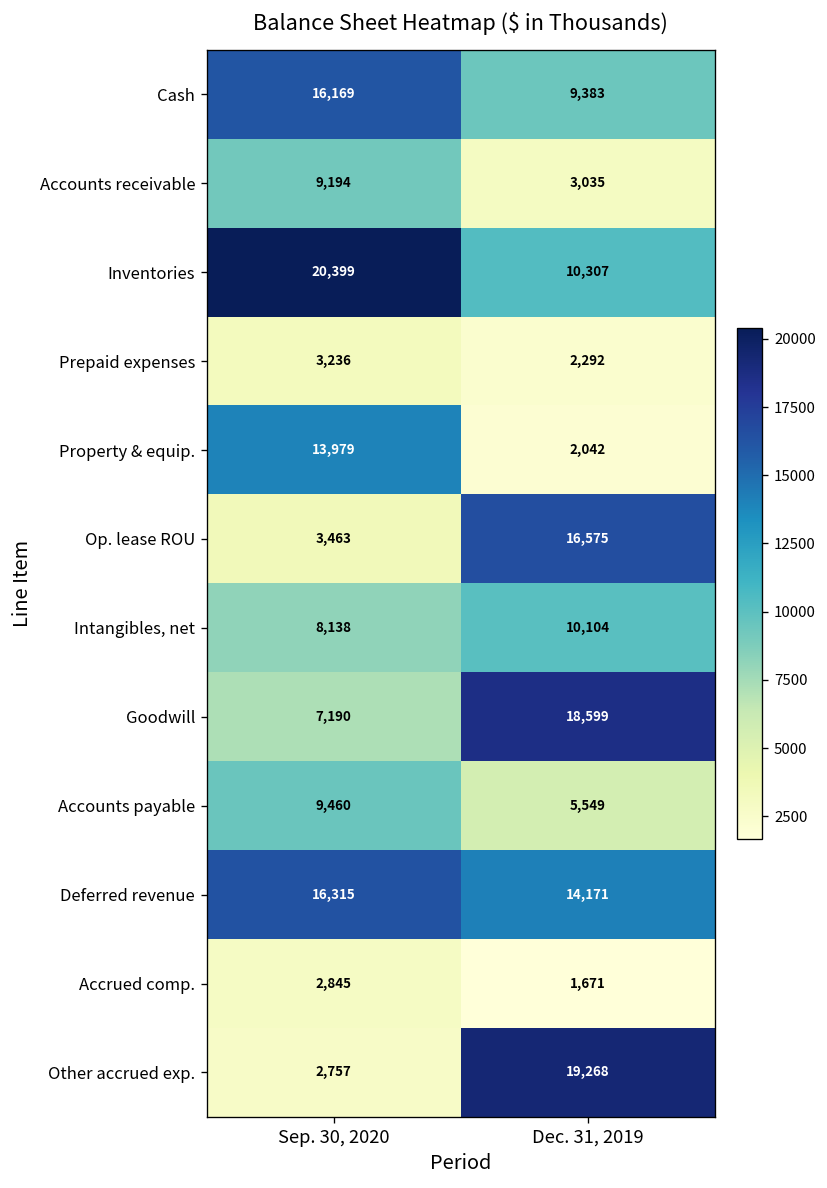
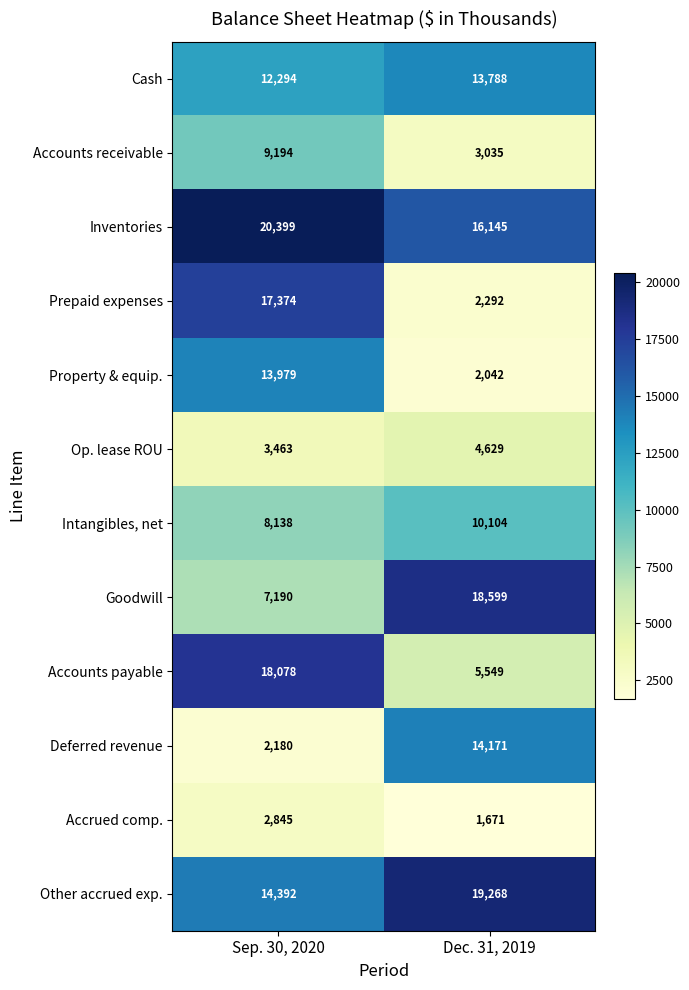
  {
    "Cash": {
-     "Sep. 30, 2020": "16,169",
-     "Dec. 31, 2019": "9,383"
+     "Sep. 30, 2020": "12,294",
+     "Dec. 31, 2019": "13,788"
    },
    "Accounts receivable": {
      "Sep. 30, 2020": "9,194",
      "Dec. 31, 2019": "3,035"
    },
    "Inventories": {
      "Sep. 30, 2020": "20,399",
-     "Dec. 31, 2019": "10,307"
+     "Dec. 31, 2019": "16,145"
    },
    "Prepaid expenses": {
-     "Sep. 30, 2020": "3,236",
+     "Sep. 30, 2020": "17,374",
      "Dec. 31, 2019": "2,292"
    },
    "Property & equip.": {
      "Sep. 30, 2020": "13,979",
      "Dec. 31, 2019": "2,042"
    },
    "Op. lease ROU": {
      "Sep. 30, 2020": "3,463",
-     "Dec. 31, 2019": "16,575"
+     "Dec. 31, 2019": "4,629"
    },
    "Intangibles, net": {
      "Sep. 30, 2020": "8,138",
      "Dec. 31, 2019": "10,104"
    },
    "Goodwill": {
      "Sep. 30, 2020": "7,190",
      "Dec. 31, 2019": "18,599"
    },
    "Accounts payable": {
-     "Sep. 30, 2020": "9,460",
+     "Sep. 30, 2020": "18,078",
      "Dec. 31, 2019": "5,549"
    },
    "Deferred revenue": {
-     "Sep. 30, 2020": "16,315",
+     "Sep. 30, 2020": "2,180",
      "Dec. 31, 2019": "14,171"
    },
    "Accrued comp.": {
      "Sep. 30, 2020": "2,845",
      "Dec. 31, 2019": "1,671"
    },
    "Other accrued exp.": {
-     "Sep. 30, 2020": "2,757",
+     "Sep. 30, 2020": "14,392",
      "Dec. 31, 2019": "19,268"
    }
  }
